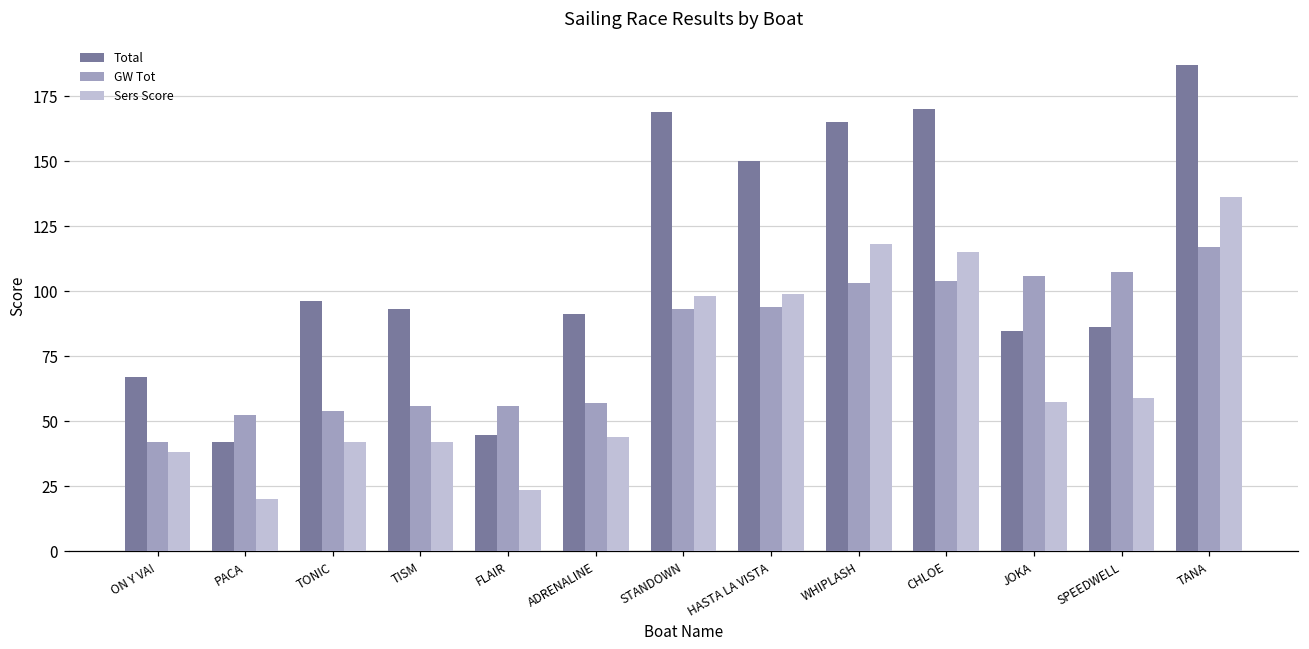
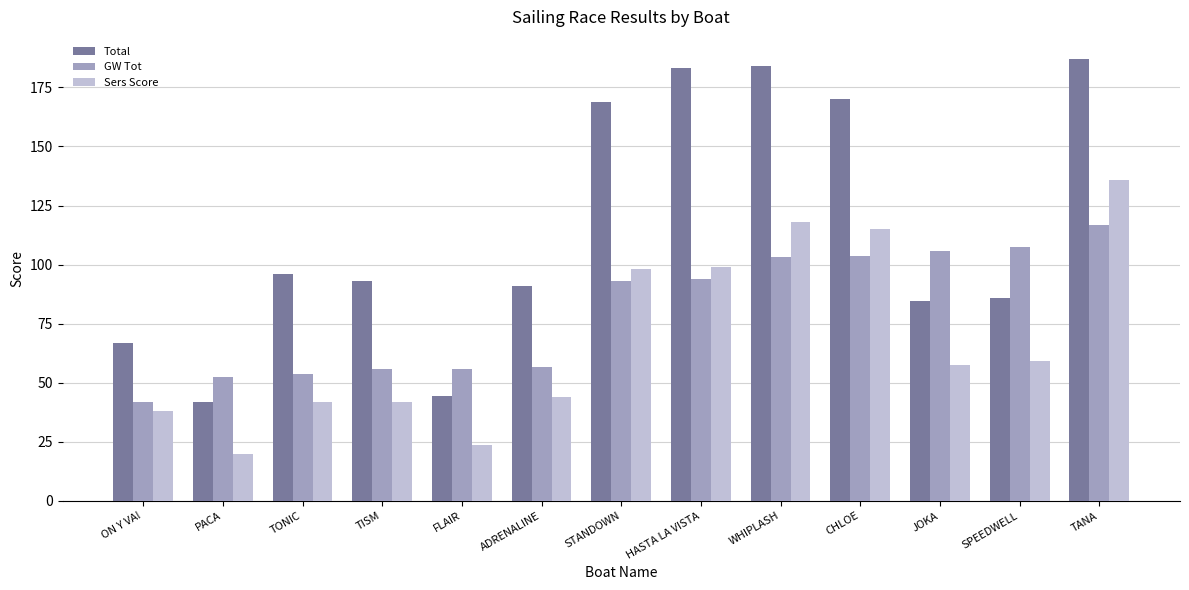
  {
    "Total": {
      "ON Y VA!": 67,
      "PACA": 42,
      "TONIC": 96,
      "TISM": 93,
      "FLAIR": 45,
      "ADRENALINE": 91,
      "STANDOWN": 169,
-     "HASTA LA VISTA": 150,
-     "WHIPLASH": 165,
+     "HASTA LA VISTA": 183,
+     "WHIPLASH": 184,
      "CHLOE": 170,
      "JOKA": 85,
      "SPEEDWELL": 86,
      "TANA": 187
    }
  }
